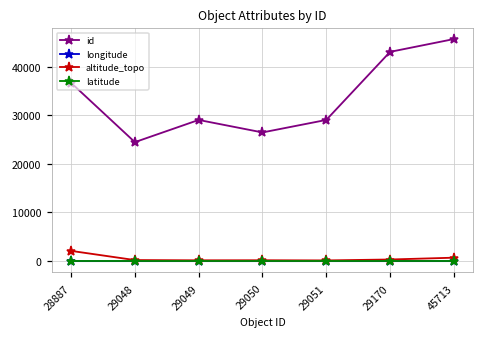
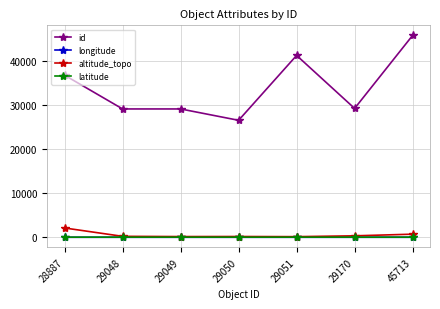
  {
    "id": {
-     "29048": 24000,
+     "29048": 29000,
      "29049": 29000,
      "29050": 26000,
-     "29051": 29000,
-     "29170": 43000,
+     "29051": 41000,
+     "29170": 29000,
      "45713": 46000
    },
    "latitude": {
      "28887": 0,
      "45713": 0
    },
    "altitude_topo": {
      "28887": 2000,
      "45713": 1000
    }
  }
